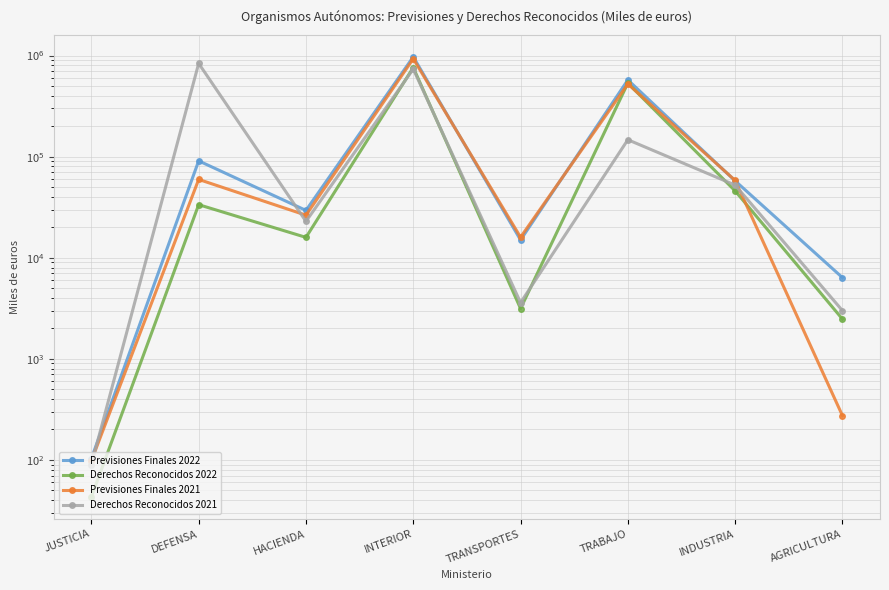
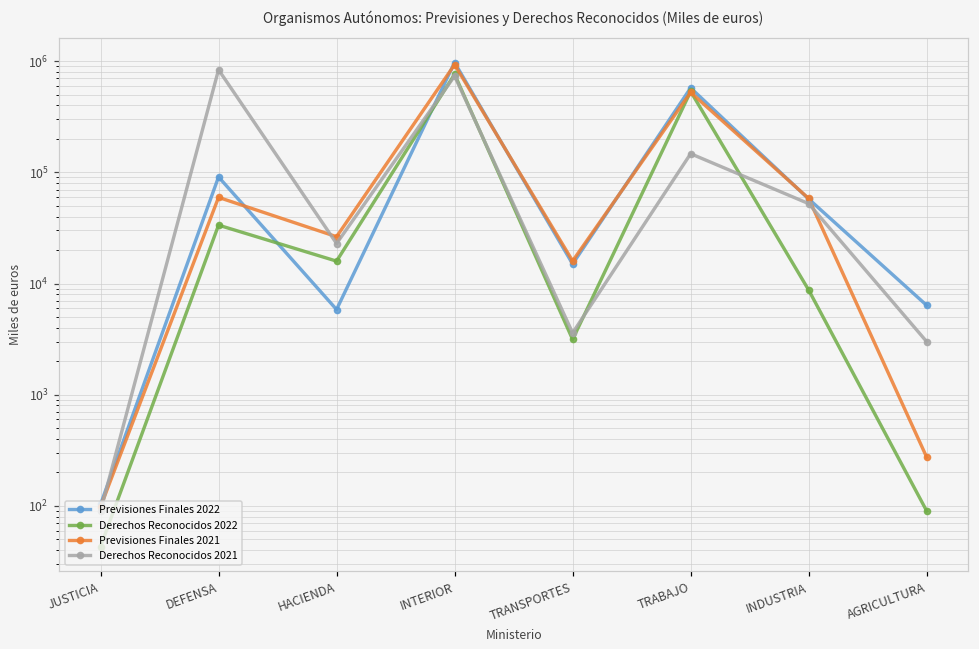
  {
    "Previsiones Finales 2022": {
      "DEFENSA": 90000,
-     "HACIENDA": 29000,
+     "HACIENDA": 6000,
      "TRANSPORTES": 15000,
      "TRABAJO": 600000,
      "AGRICULTURA": 6000
    },
    "Derechos Reconocidos 2022": {
      "DEFENSA": 34000,
      "HACIENDA": 16000,
      "TRANSPORTES": 3100,
-     "INDUSTRIA": 50000,
-     "AGRICULTURA": 2500
+     "INDUSTRIA": 9000,
+     "AGRICULTURA": 90
    },
    "Previsiones Finales 2021": {
      "DEFENSA": 60000,
      "HACIENDA": 26000,
      "TRANSPORTES": 16000,
      "AGRICULTURA": 270
    },
    "Derechos Reconocidos 2021": {
      "DEFENSA": 800000,
      "HACIENDA": 23000,
      "TRANSPORTES": 3600,
      "TRABAJO": 150000,
      "INDUSTRIA": 50000,
      "AGRICULTURA": 3000
    }
  }
